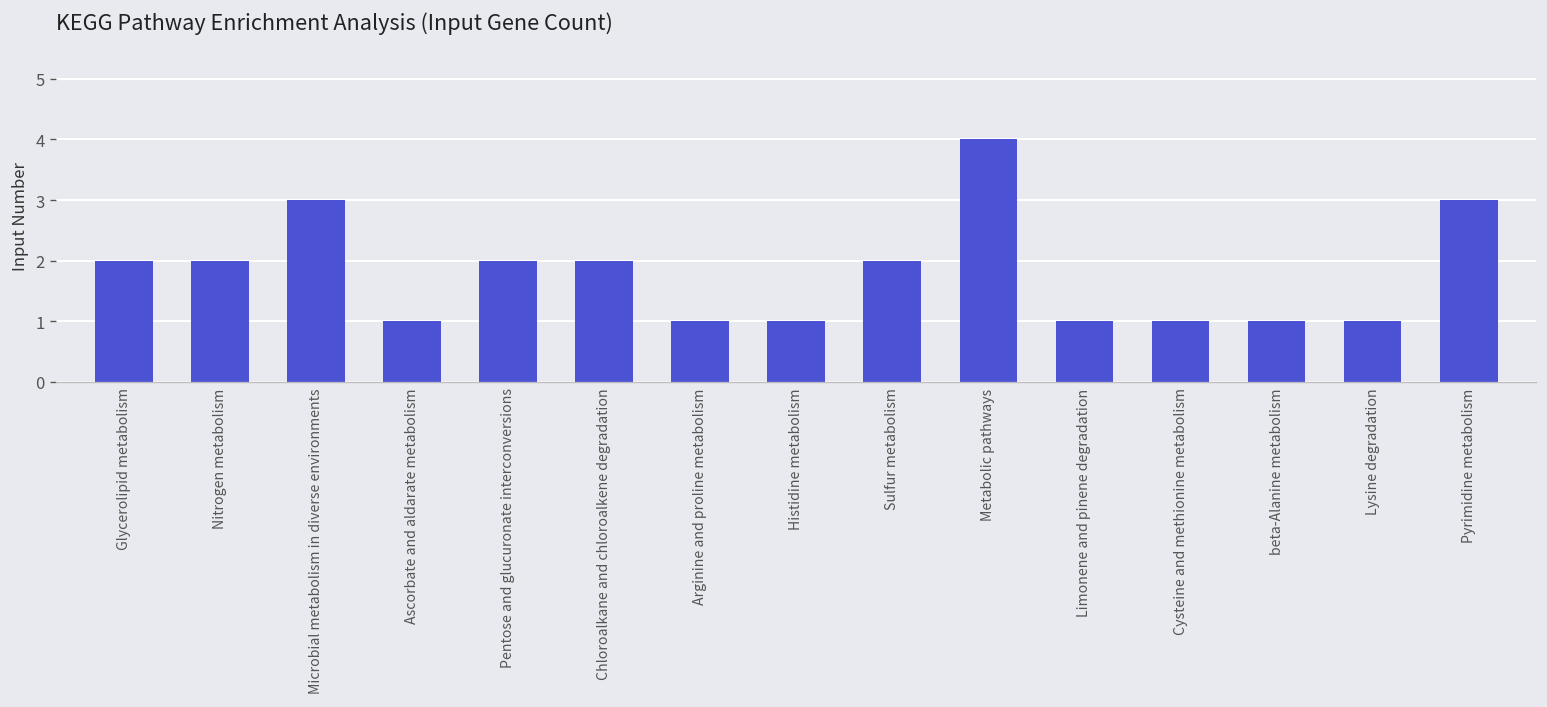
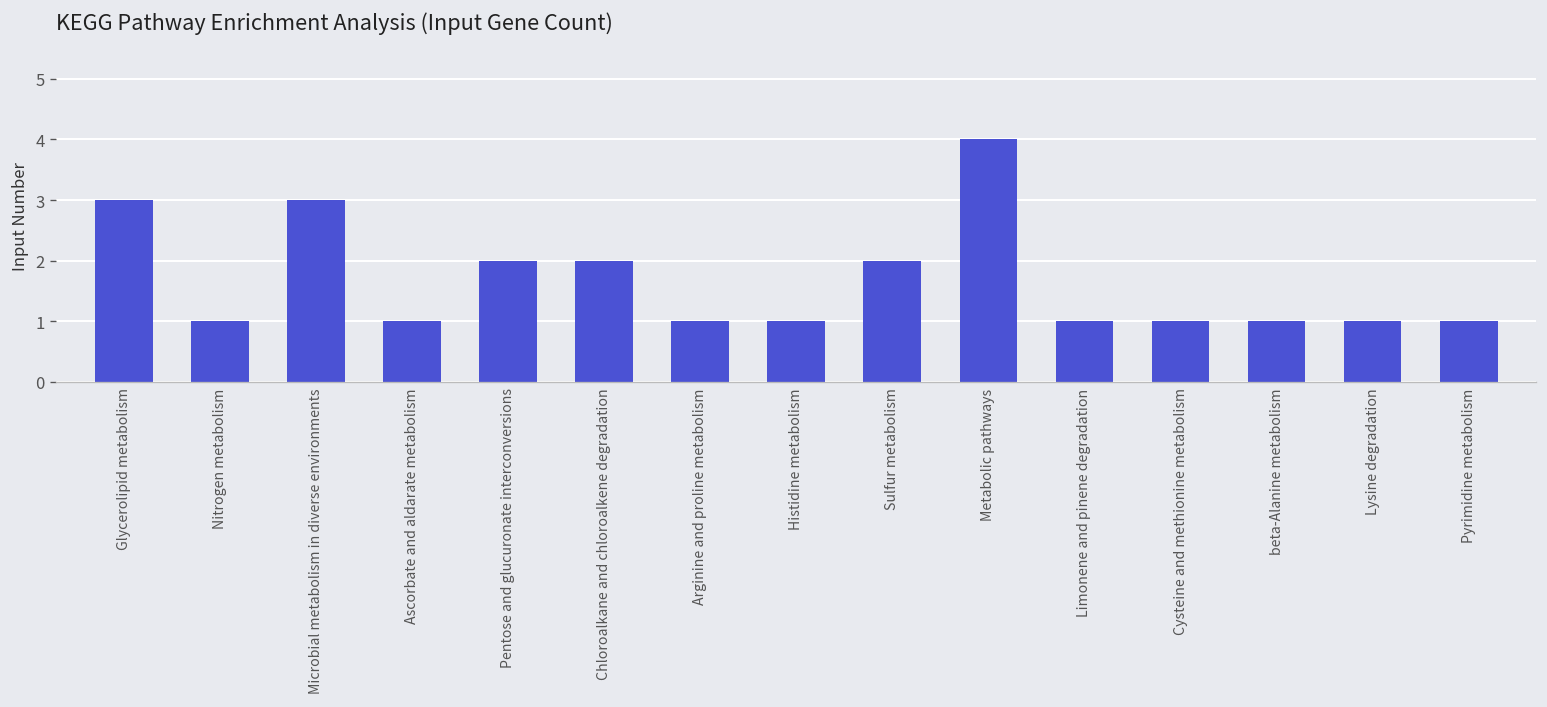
  {
-   "Glycerolipid metabolism": 2,
-   "Nitrogen metabolism": 2,
+   "Glycerolipid metabolism": 3,
+   "Nitrogen metabolism": 1,
    "Microbial metabolism in diverse environments": 3,
    "Ascorbate and aldarate metabolism": 1,
    "Pentose and glucuronate interconversions": 2,
    "Chloroalkane and chloroalkene degradation": 2,
    "Arginine and proline metabolism": 1,
    "Histidine metabolism": 1,
    "Sulfur metabolism": 2,
    "Metabolic pathways": 4,
    "Limonene and pinene degradation": 1,
    "Cysteine and methionine metabolism": 1,
    "beta-Alanine metabolism": 1,
    "Lysine degradation": 1,
-   "Pyrimidine metabolism": 3
+   "Pyrimidine metabolism": 1
  }
